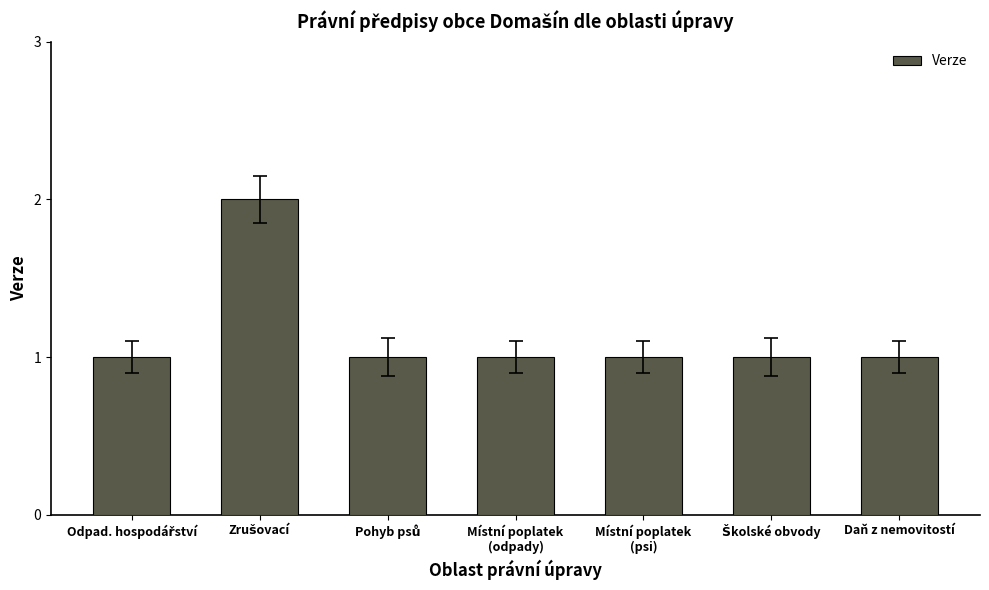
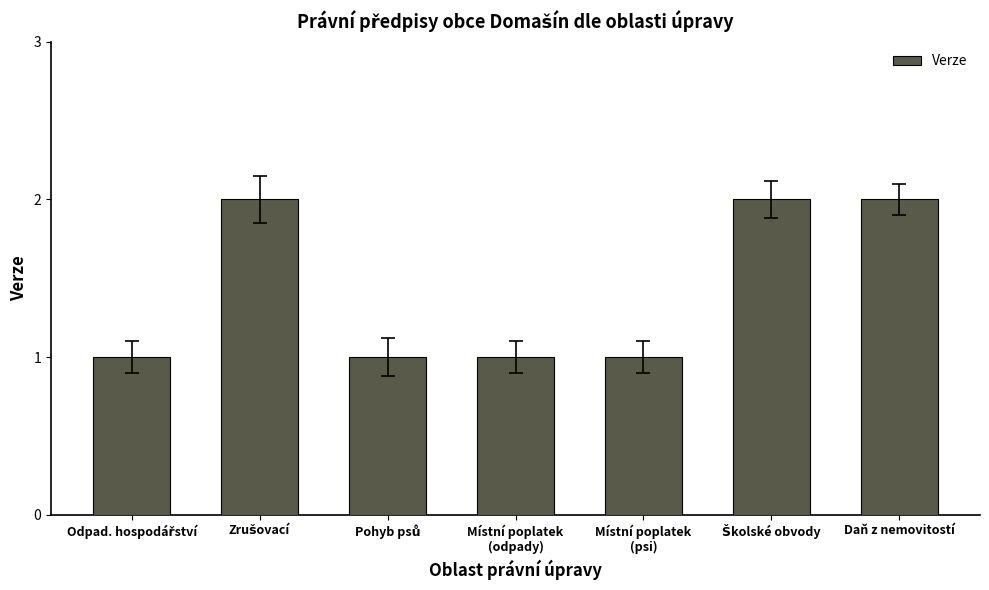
  {
    "Verze": {
      "Odpad. hospodářství": 1,
      "Zrušovací": 2,
      "Pohyb psů": 1,
      "Místní poplatek (odpady)": 1,
      "Místní poplatek (psi)": 1,
-     "Školské obvody": 1,
-     "Daň z nemovitostí": 1
+     "Školské obvody": 2,
+     "Daň z nemovitostí": 2
    }
  }
